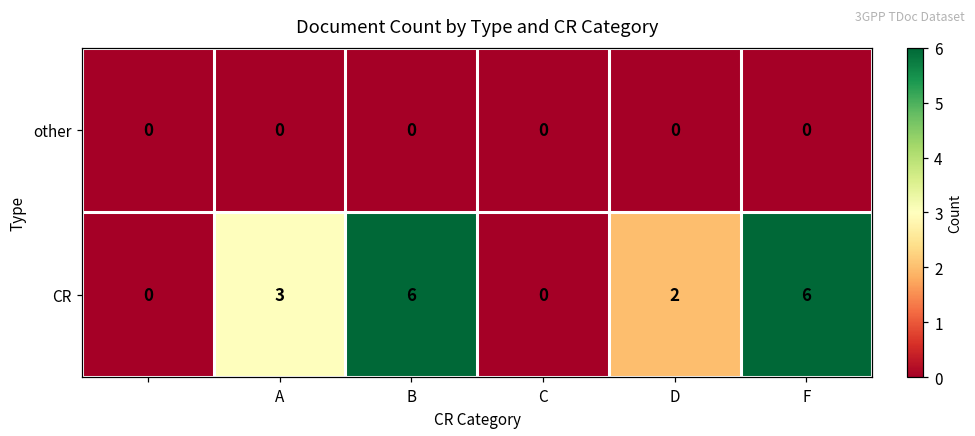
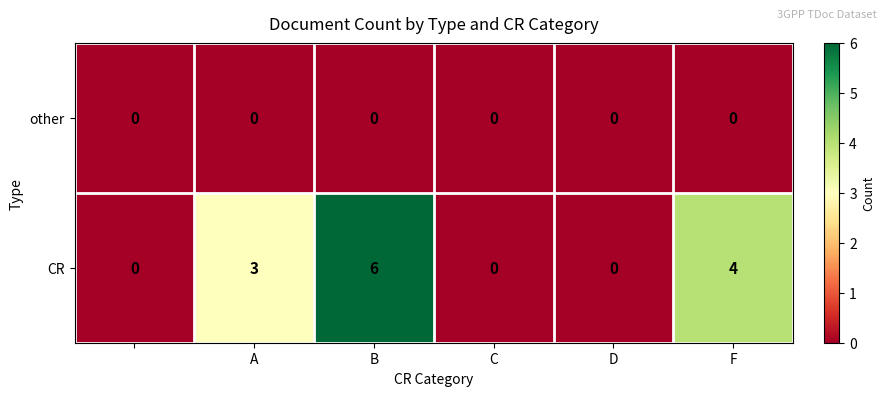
  {
    "other": {
      "A": 0,
      "B": 0,
      "C": 0,
      "D": 0,
      "F": 0
    },
    "CR": {
      "A": 3,
      "B": 6,
      "C": 0,
-     "D": 2,
-     "F": 6
+     "D": 0,
+     "F": 4
    }
  }
